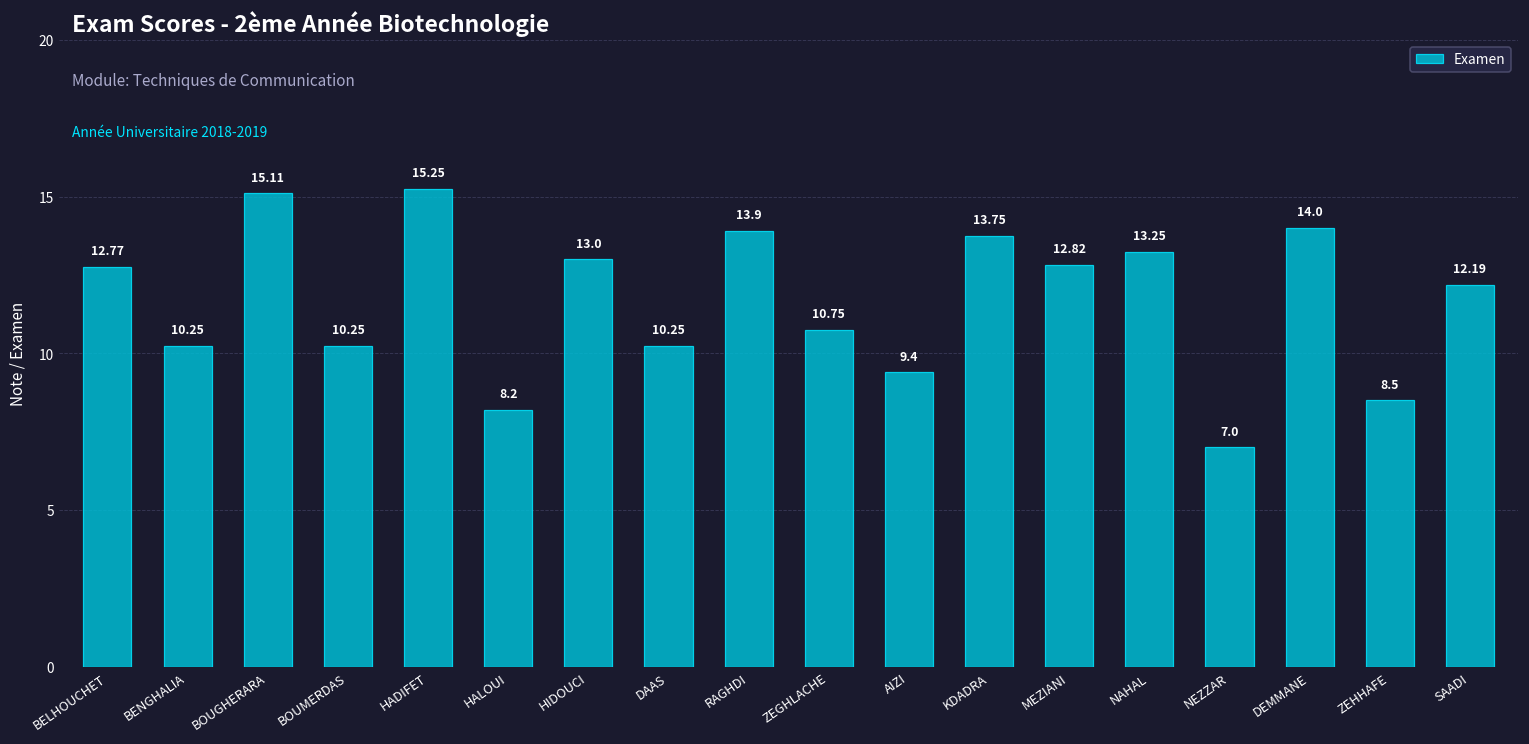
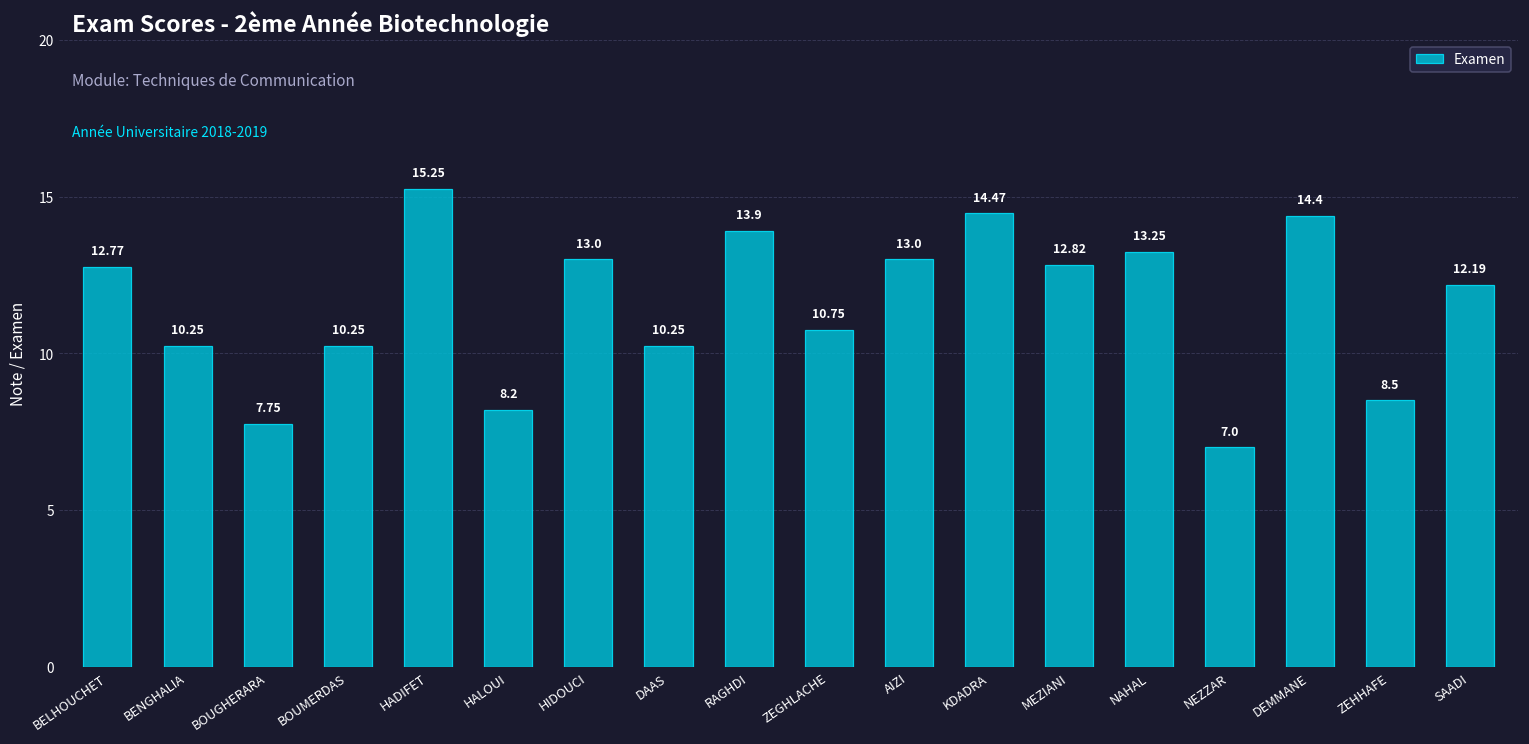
  {
    "BELHOUCHET": 12.77,
    "BENGHALIA": 10.25,
-   "BOUGHERARA": 15.11,
+   "BOUGHERARA": 7.75,
    "BOUMERDAS": 10.25,
    "HADIFET": 15.25,
    "HALOUI": 8.2,
    "HIDOUCI": 13.0,
    "DAAS": 10.25,
    "RAGHDI": 13.9,
    "ZEGHLACHE": 10.75,
-   "AIZI": 9.4,
-   "KDADRA": 13.75,
+   "AIZI": 13.0,
+   "KDADRA": 14.47,
    "MEZIANI": 12.82,
    "NAHAL": 13.25,
    "NEZZAR": 7.0,
-   "DEMMANE": 14.0,
+   "DEMMANE": 14.4,
    "ZEHHAFE": 8.5,
    "SAADI": 12.19
  }
